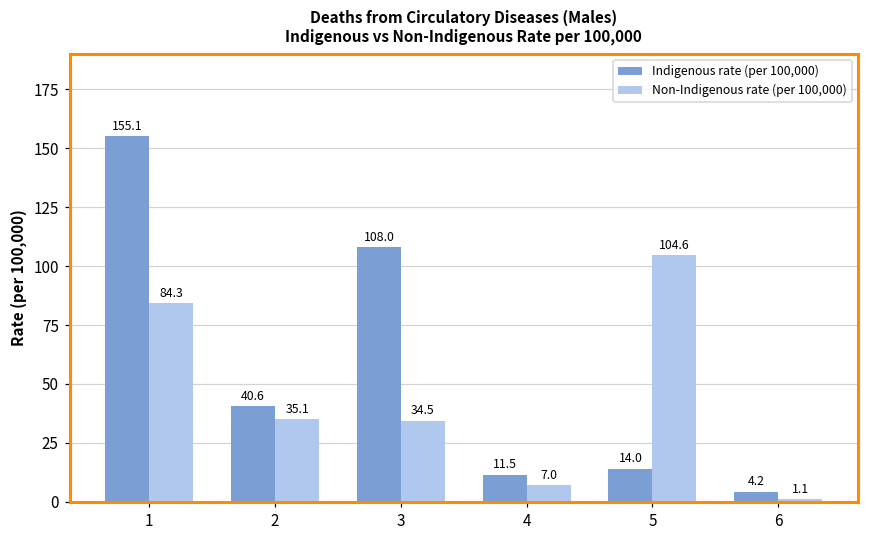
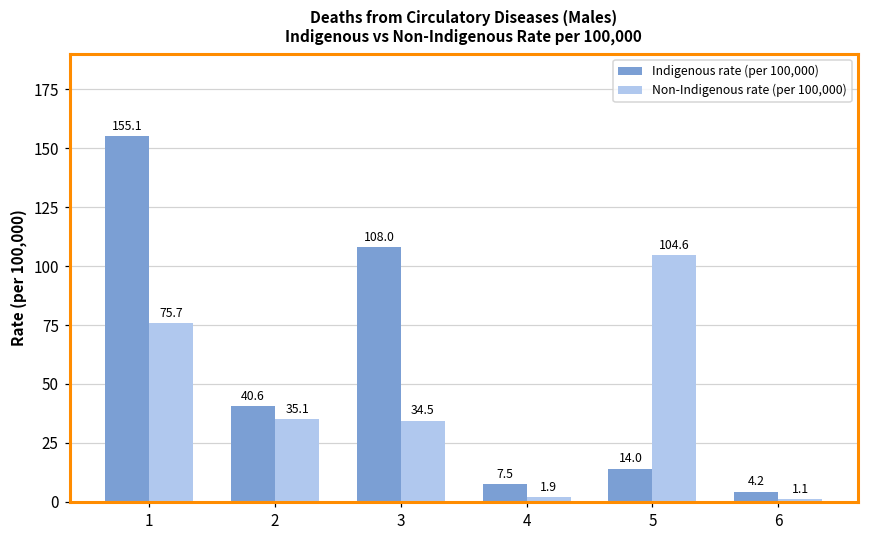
  {
    "Indigenous rate (per 100,000)": {
      "1": 155.1,
      "2": 40.6,
      "3": 108.0,
-     "4": 11.5,
+     "4": 7.5,
      "5": 14.0,
      "6": 4.2
    },
    "Non-Indigenous rate (per 100,000)": {
-     "1": 84.3,
+     "1": 75.7,
      "2": 35.1,
      "3": 34.5,
-     "4": 7.0,
+     "4": 1.9,
      "5": 104.6,
      "6": 1.1
    }
  }
